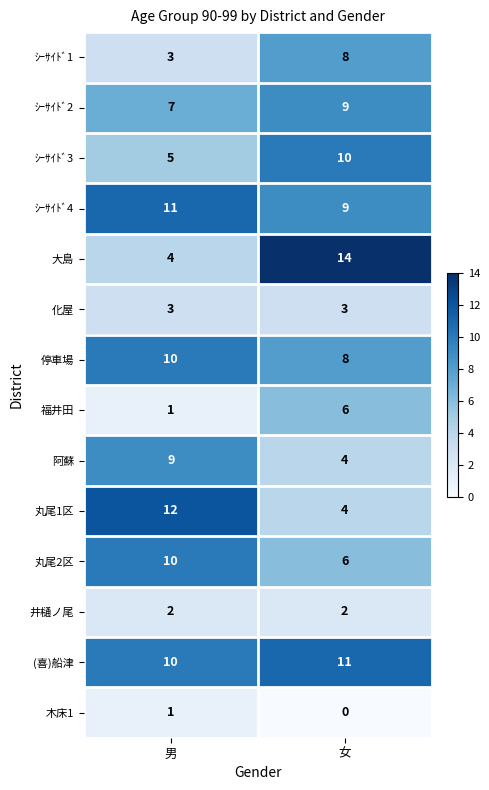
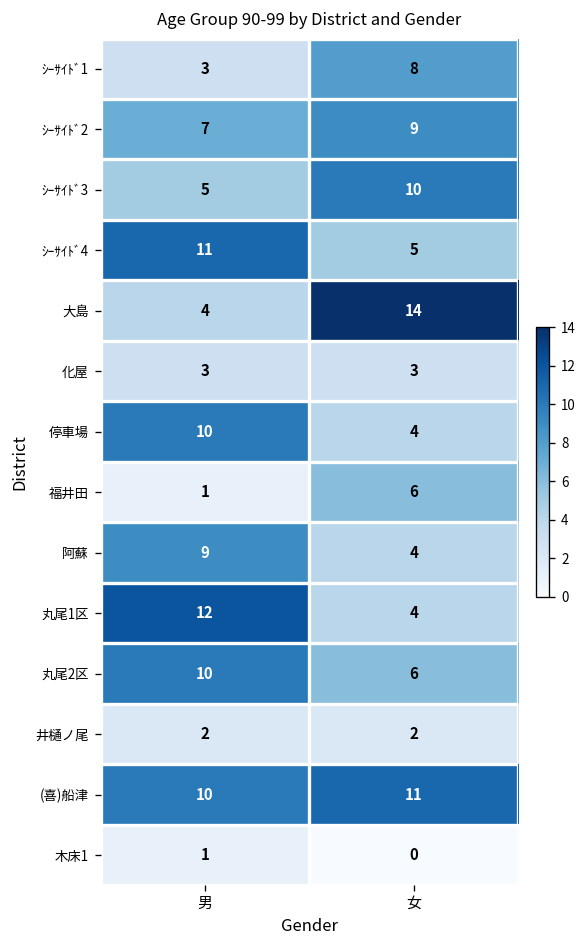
  {
    "ｼｰｻｲﾄﾞ1": {
      "男": 3,
      "女": 8
    },
    "ｼｰｻｲﾄﾞ2": {
      "男": 7,
      "女": 9
    },
    "ｼｰｻｲﾄﾞ3": {
      "男": 5,
      "女": 10
    },
    "ｼｰｻｲﾄﾞ4": {
      "男": 11,
-     "女": 9
+     "女": 5
    },
    "大島": {
      "男": 4,
      "女": 14
    },
    "化屋": {
      "男": 3,
      "女": 3
    },
    "停車場": {
      "男": 10,
-     "女": 8
+     "女": 4
    },
    "福井田": {
      "男": 1,
      "女": 6
    },
    "阿蘇": {
      "男": 9,
      "女": 4
    },
    "丸尾1区": {
      "男": 12,
      "女": 4
    },
    "丸尾2区": {
      "男": 10,
      "女": 6
    },
    "井樋ノ尾": {
      "男": 2,
      "女": 2
    },
    "(喜)船津": {
      "男": 10,
      "女": 11
    },
    "木床1": {
      "男": 1,
      "女": 0
    }
  }
